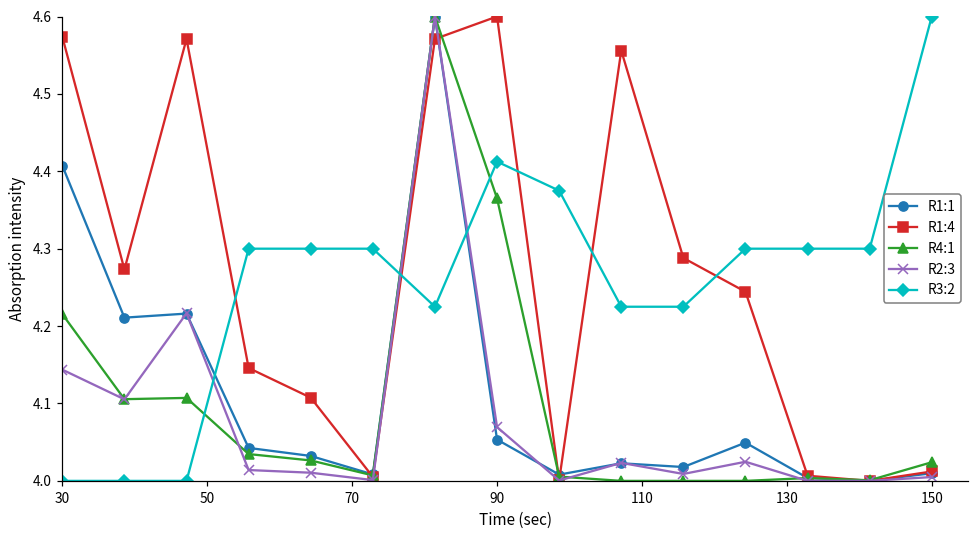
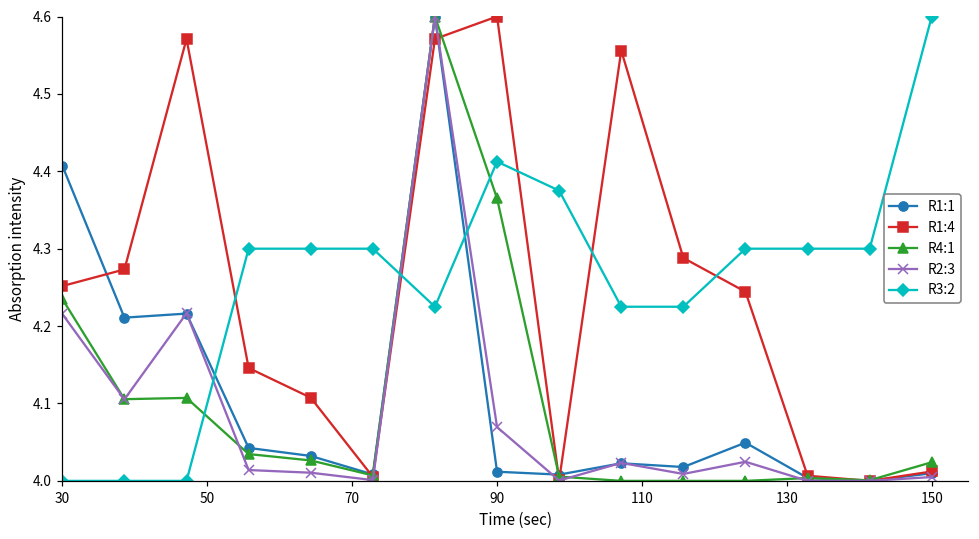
  {
    "R1:1": {
      "30": 4.41,
-     "90": 4.05
+     "90": 4.01
    },
    "R1:4": {
-     "30": 4.57,
+     "30": 4.25,
      "90": 4.60
    },
    "R4:1": {
-     "30": 4.22,
+     "30": 4.24,
      "90": 4.36,
      "150": 4.02
    },
    "R2:3": {
-     "30": 4.14,
+     "30": 4.22,
      "90": 4.07,
      "150": 4.00
    },
    "R3:2": {
      "30": 4.00,
      "90": 4.41,
      "150": 4.60
    }
  }
